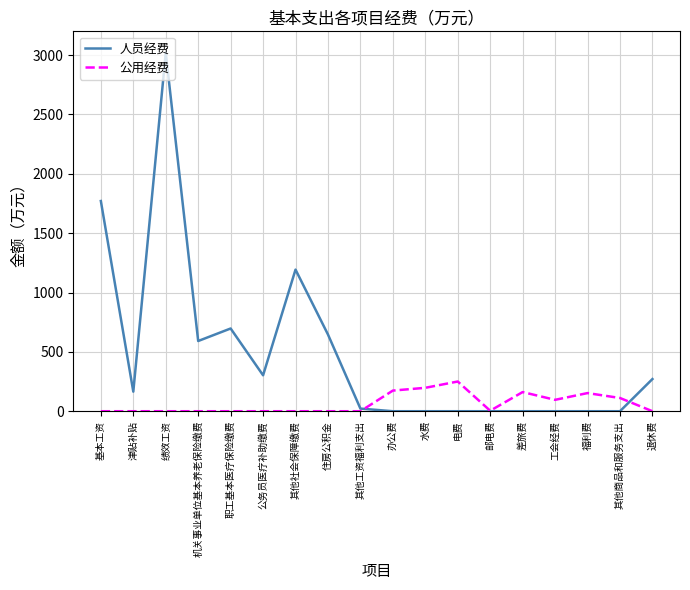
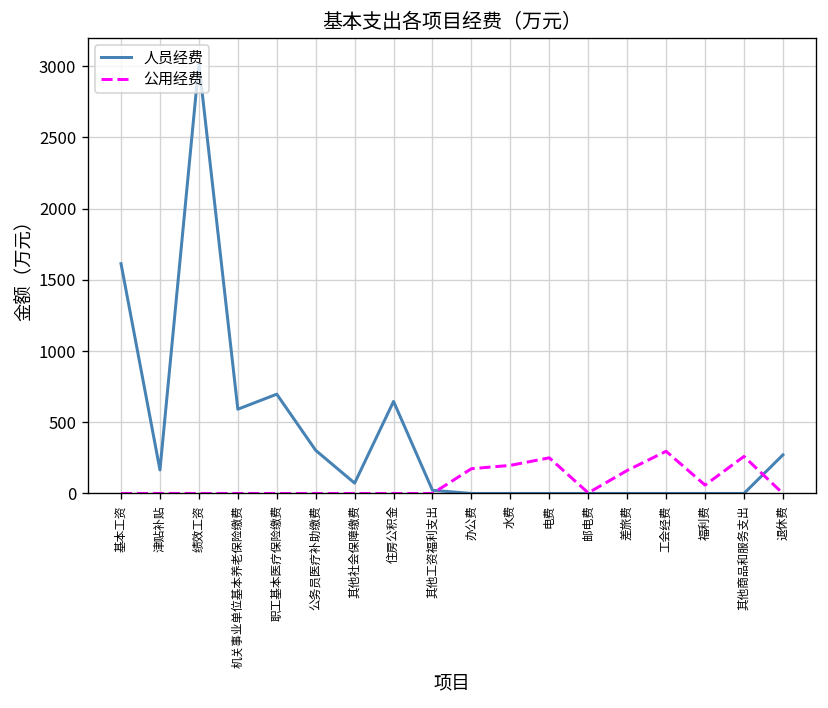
  {
    "人员经费": {
-     "基本工资": 1770,
+     "基本工资": 1610,
      "津贴补贴": 160,
      "机关事业单位基本养老保险缴费": 590,
      "职工基本医疗保险缴费": 700,
      "公务员医疗补助缴费": 300,
-     "其他社会保障缴费": 1190,
+     "其他社会保障缴费": 70,
      "住房公积金": 650,
      "其他工资福利支出": 20,
      "办公费": 0,
      "水费": 0,
      "电费": 0,
      "差旅费": 0,
      "工会经费": 0,
      "福利费": 0,
      "其他商品和服务支出": 0,
      "退休费": 270
    },
    "公用经费": {
      "基本工资": 0,
      "津贴补贴": 0,
      "绩效工资": 0,
      "机关事业单位基本养老保险缴费": 0,
      "职工基本医疗保险缴费": 0,
      "公务员医疗补助缴费": 0,
      "其他社会保障缴费": 0,
      "住房公积金": 0,
      "其他工资福利支出": 0,
      "办公费": 170,
      "水费": 200,
      "电费": 250,
      "差旅费": 160,
-     "工会经费": 100,
-     "福利费": 150,
-     "其他商品和服务支出": 110,
+     "工会经费": 300,
+     "福利费": 60,
+     "其他商品和服务支出": 260,
      "退休费": 0
    }
  }
